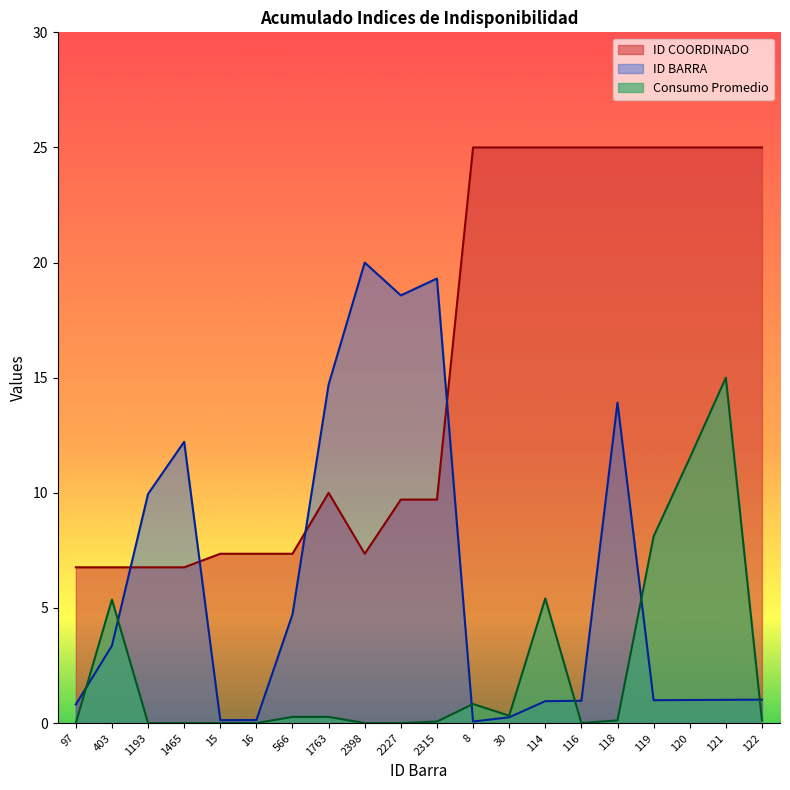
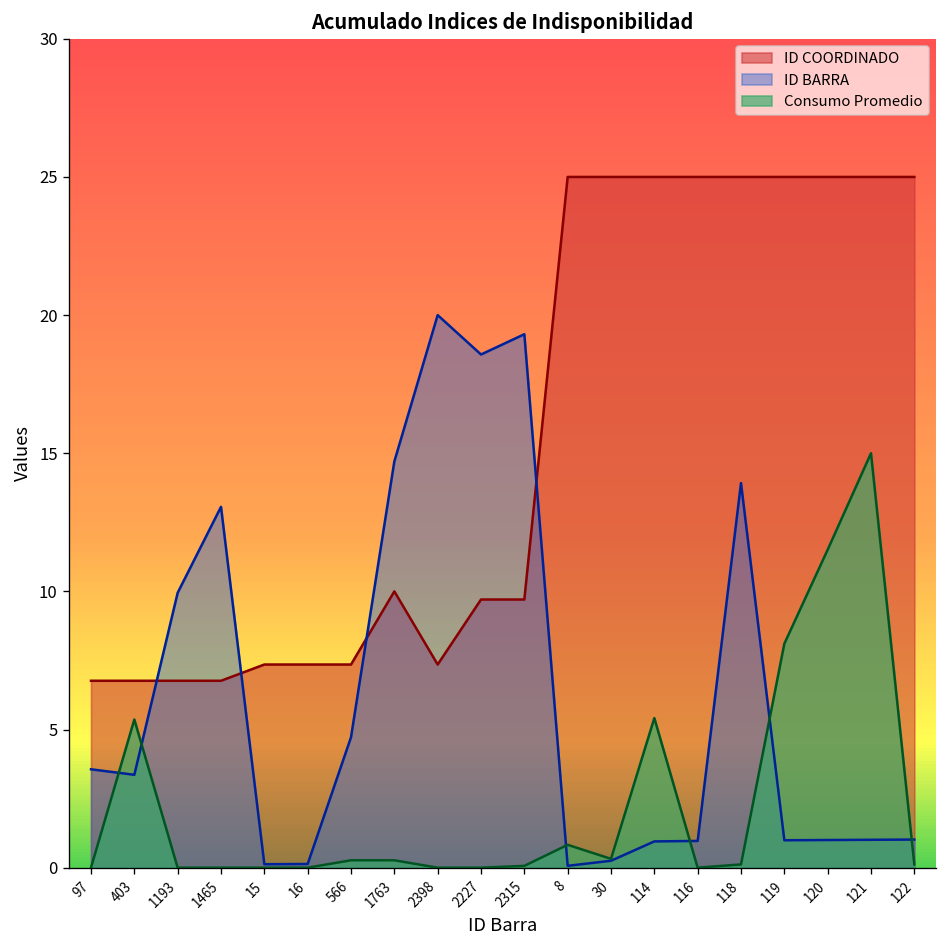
  {
    "ID COORDINADO": {
      "97": 6.8,
      "403": 6.8,
      "1193": 6.8,
      "1465": 6.8,
      "15": 7.4,
      "16": 7.4,
      "566": 7.4,
      "1763": 10.0,
      "2398": 7.4,
      "2227": 9.7,
      "2315": 9.7,
      "8": 25.0,
      "30": 25.0,
      "114": 25.0,
      "116": 25.0,
      "118": 25.0,
      "119": 25.0,
      "120": 25.0,
      "121": 25.0,
      "122": 25.0
    },
    "ID BARRA": {
-     "97": 0.8,
+     "97": 3.6,
      "403": 3.4,
      "1193": 9.9,
-     "1465": 12.2,
+     "1465": 13.1,
      "15": 0.1,
      "16": 0.1,
      "566": 4.7,
      "1763": 14.7,
      "2398": 20.0,
      "2227": 18.6,
      "2315": 19.3,
      "8": 0.1,
      "114": 1.0,
      "116": 1.0,
      "118": 13.9,
      "119": 1.0,
      "120": 1.0,
      "121": 1.0,
      "122": 1.0
    },
    "Consumo Promedio": {
      "97": 0.0,
      "403": 5.4,
      "1193": 0.0,
      "1465": 0.0,
      "15": 0.0,
      "16": 0.0,
      "566": 0.3,
      "1763": 0.3,
      "2398": 0.0,
      "2227": 0.0,
      "2315": 0.1,
      "8": 0.8,
      "114": 5.4,
      "116": 0.0,
      "118": 0.1,
      "119": 8.1,
      "120": 11.5,
      "121": 15.0,
      "122": 0.1
    }
  }
